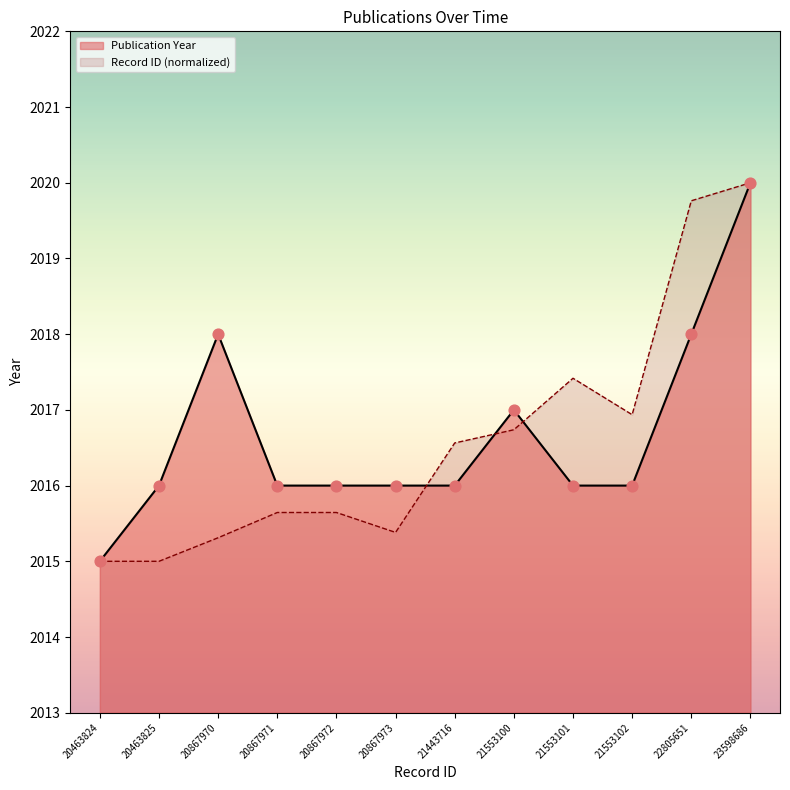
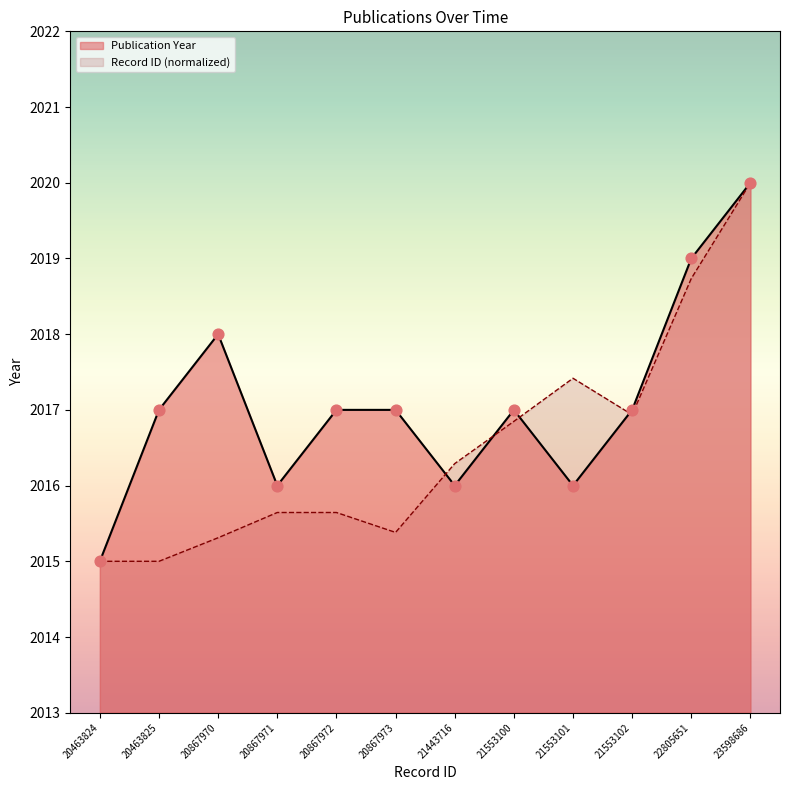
  {
    "Publication Year": {
-     "20463825": 2016,
+     "20463825": 2017,
      "20867970": 2018,
      "20867971": 2016,
-     "20867972": 2016,
-     "20867973": 2016,
+     "20867972": 2017,
+     "20867973": 2017,
      "21443716": 2016,
      "21553100": 2017,
      "21553101": 2016,
-     "21553102": 2016,
-     "22805651": 2018
+     "21553102": 2017,
+     "22805651": 2019
    },
    "Record ID (normalized)": {
      "20463825": 2015.0,
      "20867970": 2015.3,
      "20867971": 2015.6,
      "20867972": 2015.6,
      "20867973": 2015.4,
-     "21443716": 2016.6,
-     "21553100": 2016.7,
+     "21443716": 2016.3,
+     "21553100": 2016.8,
      "21553101": 2017.4,
      "21553102": 2016.9,
-     "22805651": 2019.8
+     "22805651": 2018.7
    }
  }
